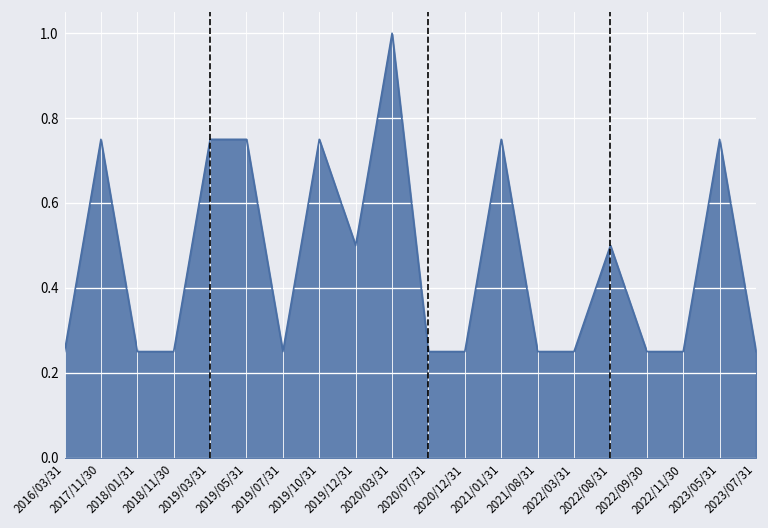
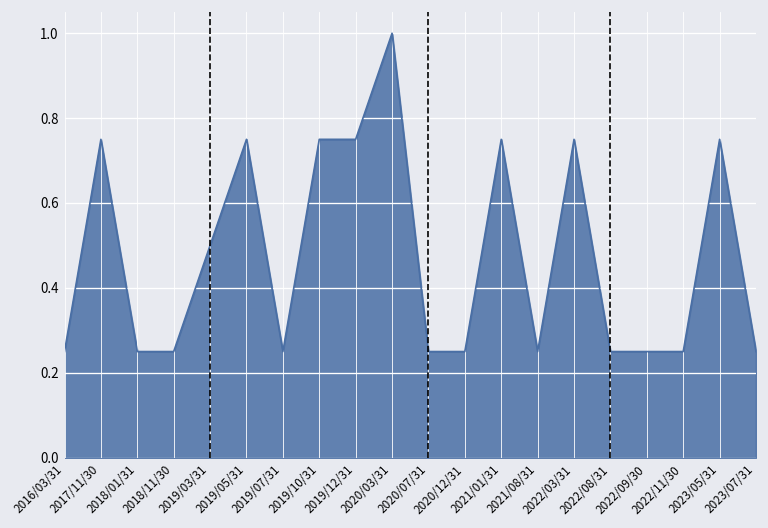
  {
    "2016/03/31": 0.25,
    "2017/11/30": 0.75,
    "2018/01/31": 0.25,
    "2018/11/30": 0.25,
-   "2019/03/31": 0.75,
+   "2019/03/31": 0.50,
    "2019/05/31": 0.75,
    "2019/07/31": 0.25,
    "2019/10/31": 0.75,
-   "2019/12/31": 0.50,
+   "2019/12/31": 0.75,
    "2020/03/31": 1.00,
    "2020/07/31": 0.25,
    "2020/12/31": 0.25,
    "2021/01/31": 0.75,
    "2021/08/31": 0.25,
-   "2022/03/31": 0.25,
-   "2022/08/31": 0.50,
+   "2022/03/31": 0.75,
+   "2022/08/31": 0.25,
    "2022/09/30": 0.25,
    "2022/11/30": 0.25,
    "2023/05/31": 0.75,
    "2023/07/31": 0.25
  }
